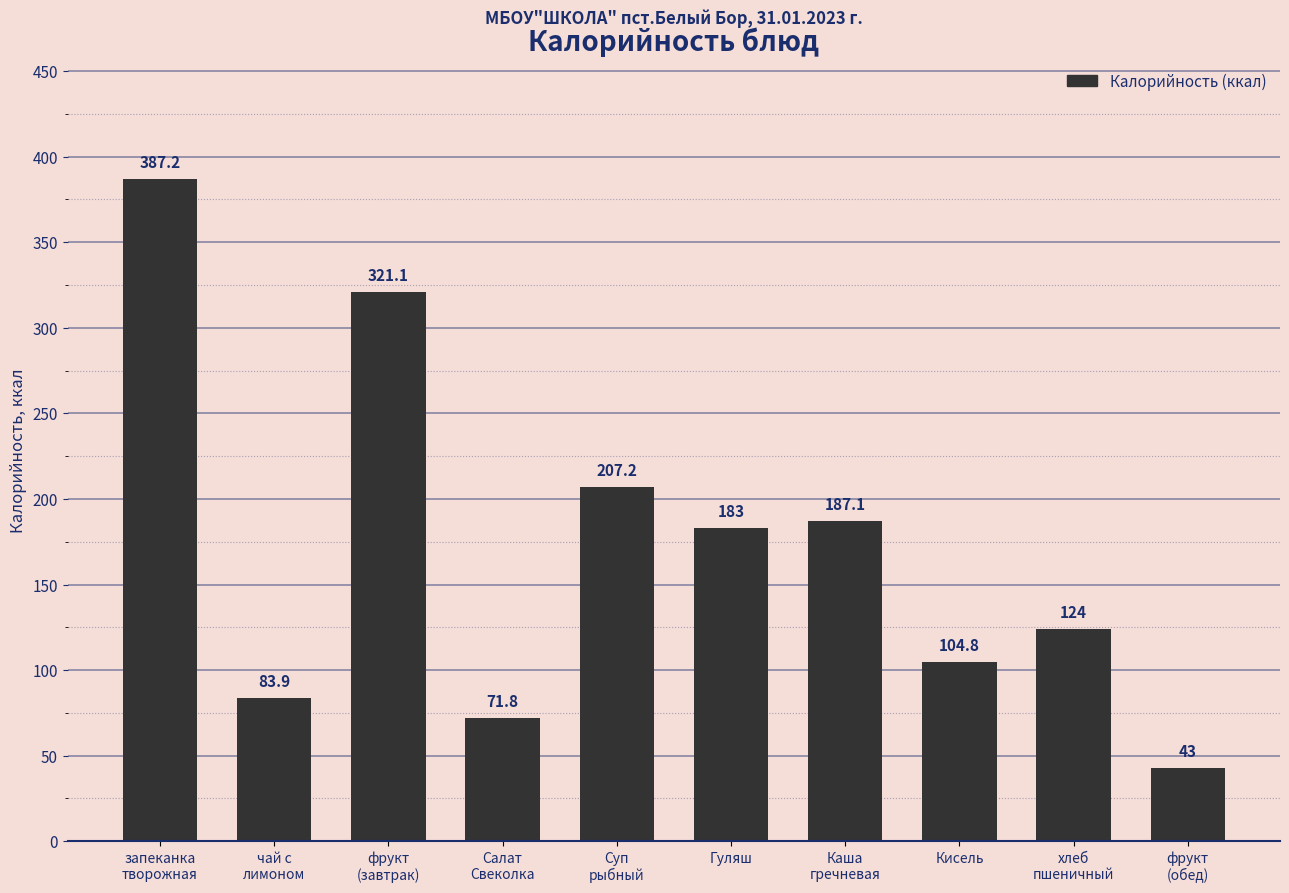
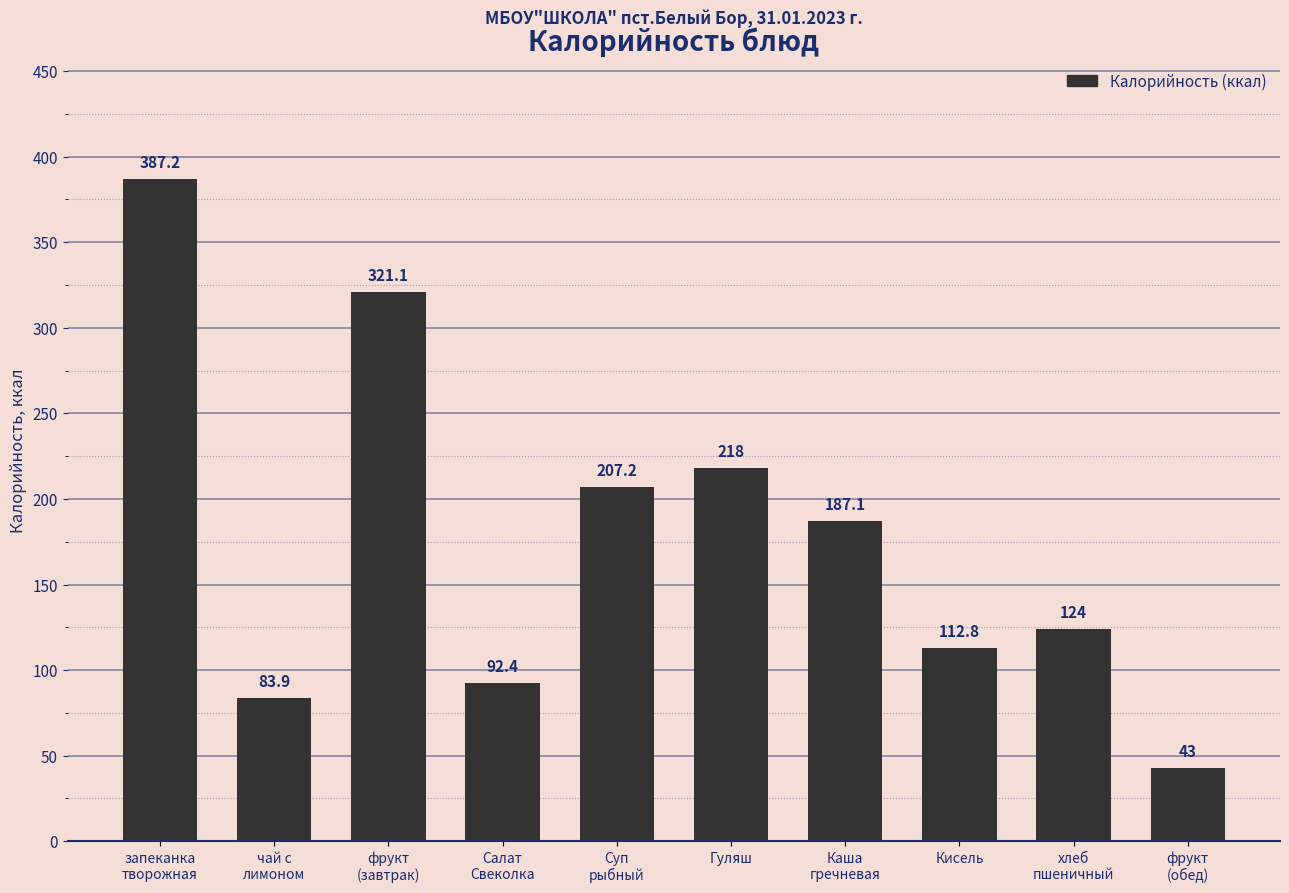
  {
    "запеканка творожная": 387.2,
    "чай с лимоном": 83.9,
    "фрукт (завтрак)": 321.1,
-   "Салат Свеколка": 71.8,
+   "Салат Свеколка": 92.4,
    "Суп рыбный": 207.2,
-   "Гуляш": 183,
+   "Гуляш": 218,
    "Каша гречневая": 187.1,
-   "Кисель": 104.8,
+   "Кисель": 112.8,
    "хлеб пшеничный": 124,
    "фрукт (обед)": 43
  }
